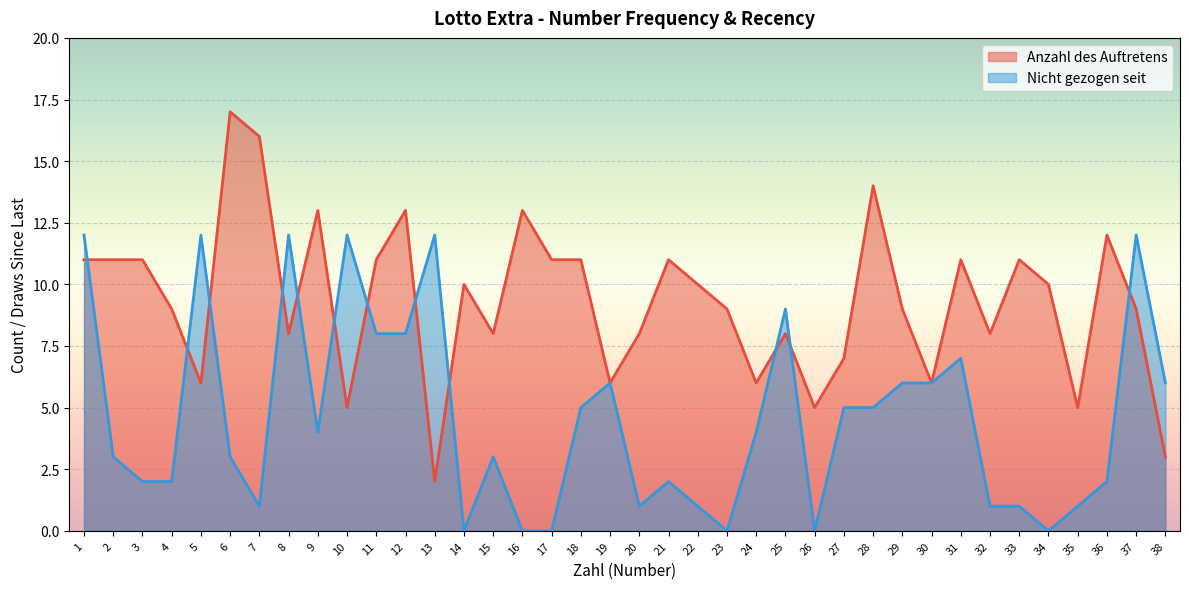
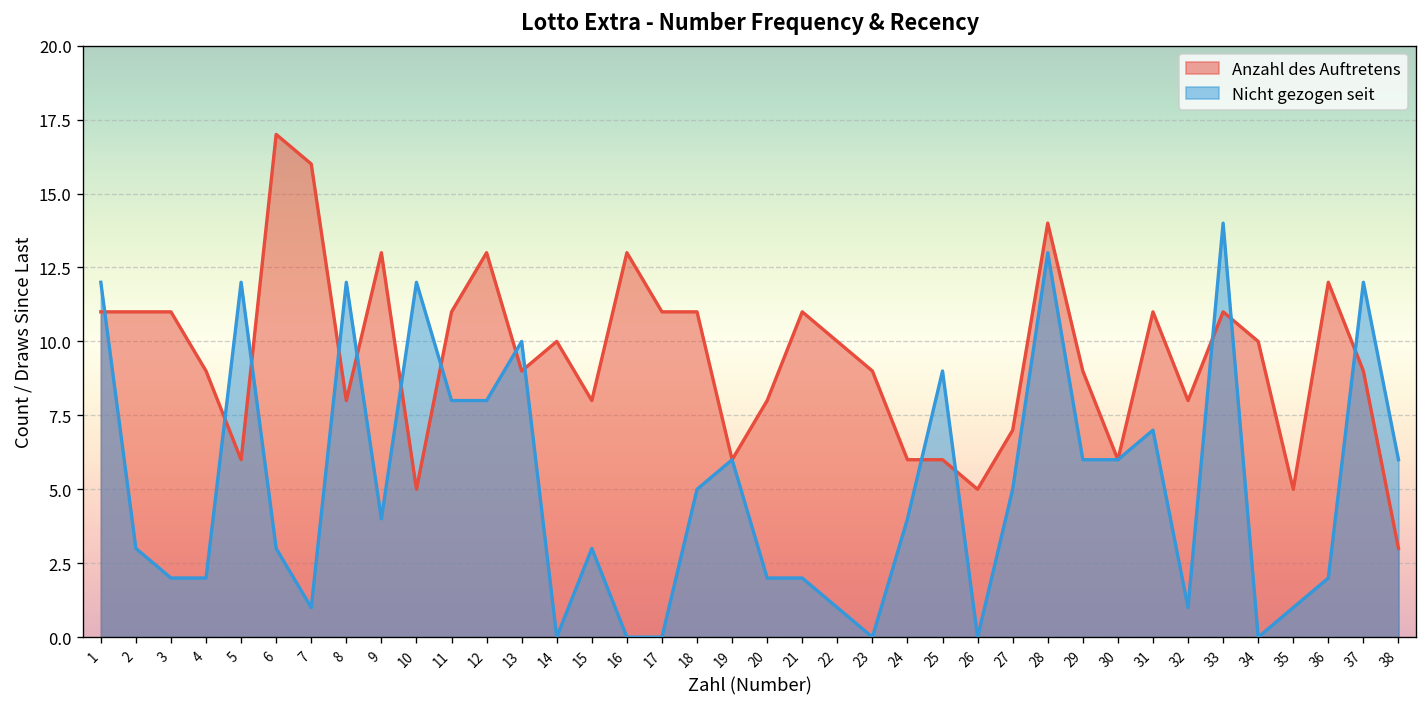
  {
    "Anzahl des Auftretens": {
      "1": 11,
      "2": 11,
      "3": 11,
      "4": 9,
      "5": 6,
      "6": 17,
      "7": 16,
      "8": 8,
      "9": 13,
      "10": 5,
      "11": 11,
      "12": 13,
-     "13": 2,
+     "13": 9,
      "14": 10,
      "15": 8,
      "16": 13,
      "17": 11,
      "18": 11,
      "20": 8,
      "21": 11,
      "22": 10,
      "23": 9,
      "24": 6,
-     "25": 8,
+     "25": 6,
      "26": 5,
      "27": 7,
      "28": 14,
      "29": 9,
      "31": 11,
      "32": 8,
      "33": 11,
      "34": 10,
      "35": 5,
      "36": 12,
      "37": 9,
      "38": 3
    },
    "Nicht gezogen seit": {
      "1": 12,
      "2": 3,
      "3": 2,
      "4": 2,
      "5": 12,
      "6": 3,
      "7": 1,
      "8": 12,
      "9": 4,
      "10": 12,
      "11": 8,
      "12": 8,
-     "13": 12,
+     "13": 10,
      "14": 0,
      "15": 3,
      "16": 0,
      "17": 0,
      "18": 5,
-     "20": 1,
+     "20": 2,
      "21": 2,
      "22": 1,
      "23": 0,
      "24": 4,
      "25": 9,
      "26": 0,
      "27": 5,
-     "28": 5,
+     "28": 13,
      "29": 6,
      "31": 7,
      "32": 1,
-     "33": 1,
+     "33": 14,
      "34": 0,
      "35": 1,
      "36": 2,
      "37": 12,
      "38": 6
    }
  }
